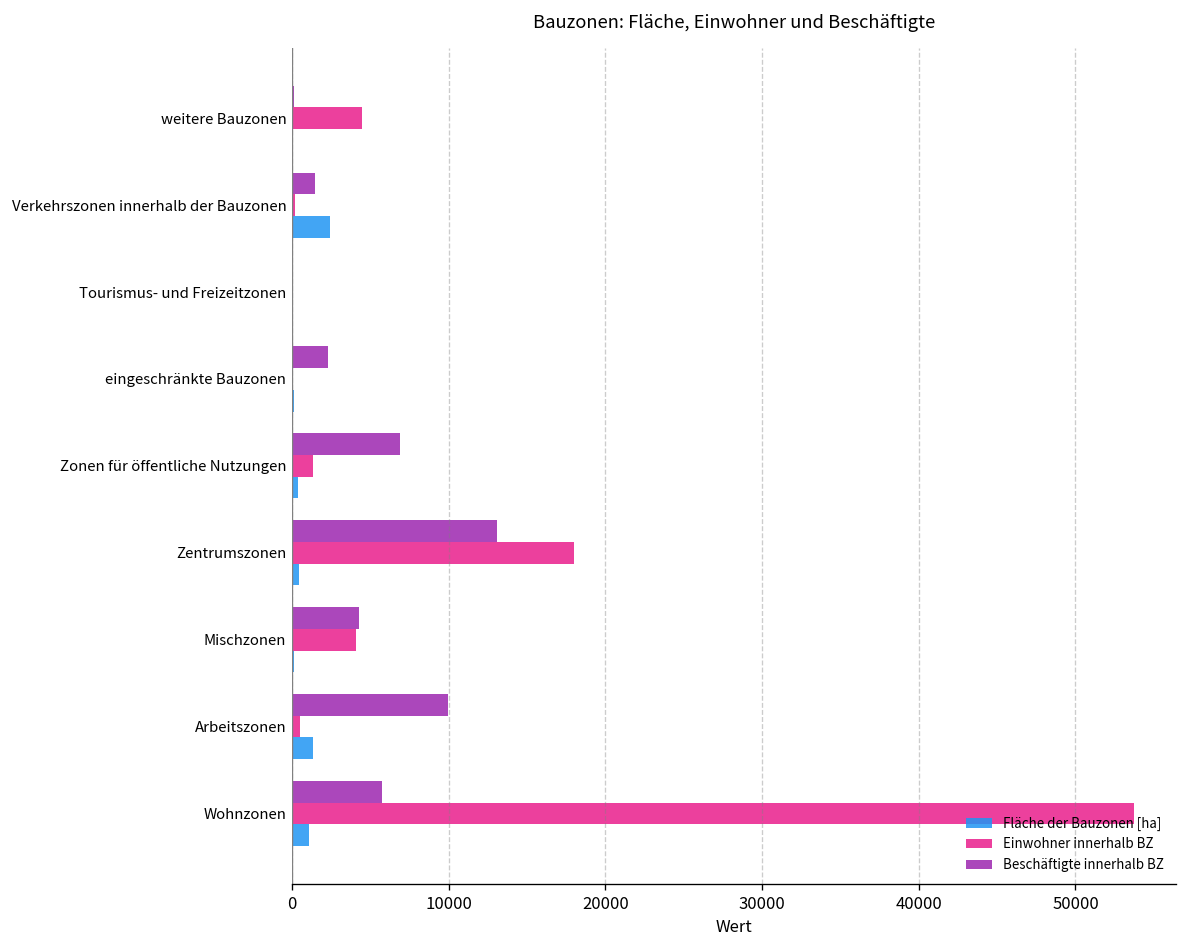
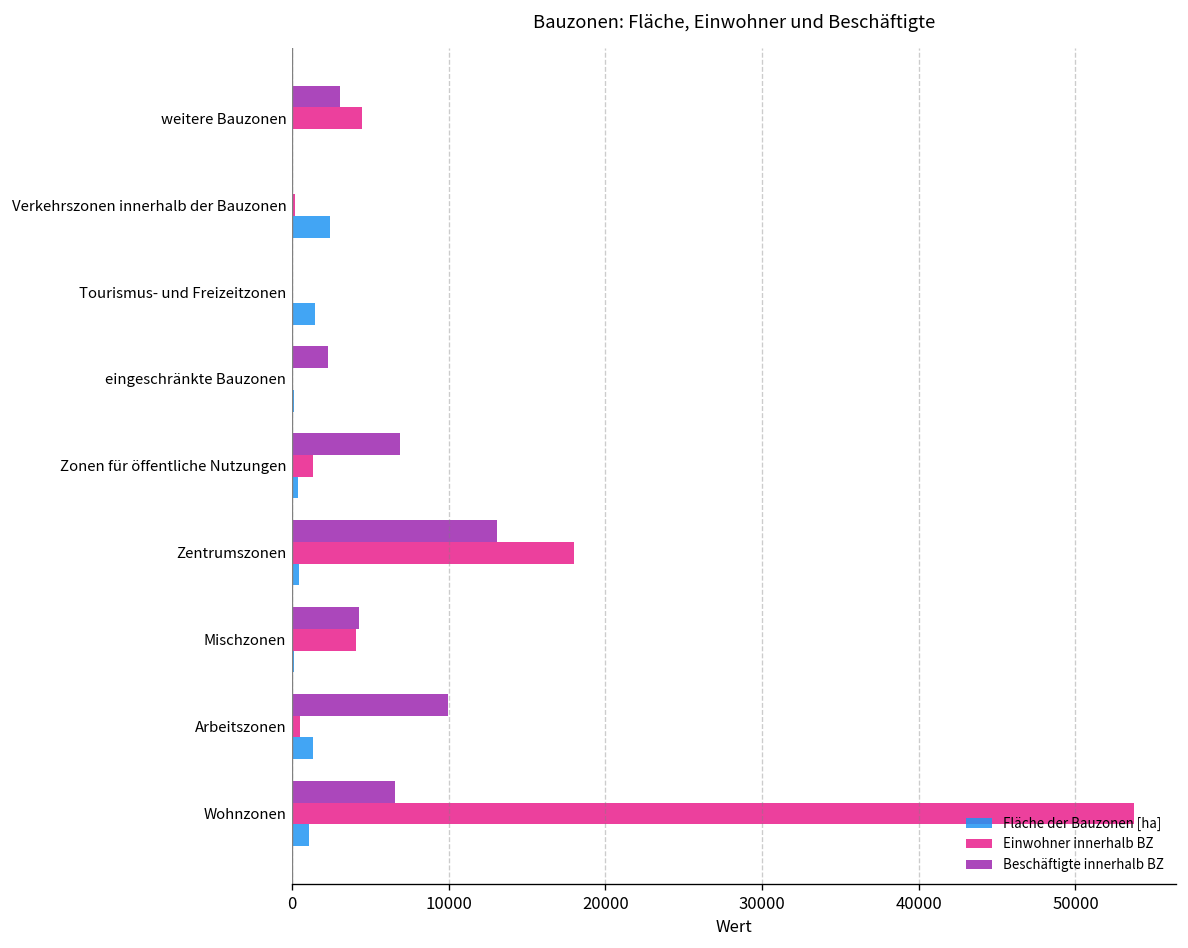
  {
    "Fläche der Bauzonen [ha]": {
      "Verkehrszonen innerhalb der Bauzonen": 2400,
-     "Tourismus- und Freizeitzonen": 0,
+     "Tourismus- und Freizeitzonen": 1500,
      "Zonen für öffentliche Nutzungen": 300,
      "Zentrumszonen": 400,
      "Arbeitszonen": 1300,
      "Wohnzonen": 1100
    },
    "Einwohner innerhalb BZ": {
      "weitere Bauzonen": 4400,
      "Zonen für öffentliche Nutzungen": 1300,
      "Zentrumszonen": 18000,
      "Mischzonen": 4100,
      "Arbeitszonen": 500,
      "Wohnzonen": 53700
    },
    "Beschäftigte innerhalb BZ": {
-     "weitere Bauzonen": 100,
-     "Verkehrszonen innerhalb der Bauzonen": 1400,
+     "weitere Bauzonen": 3100,
+     "Verkehrszonen innerhalb der Bauzonen": 100,
      "eingeschränkte Bauzonen": 2300,
      "Zonen für öffentliche Nutzungen": 6900,
      "Zentrumszonen": 13100,
      "Mischzonen": 4200,
      "Arbeitszonen": 10000,
-     "Wohnzonen": 5700
+     "Wohnzonen": 6600
    }
  }
